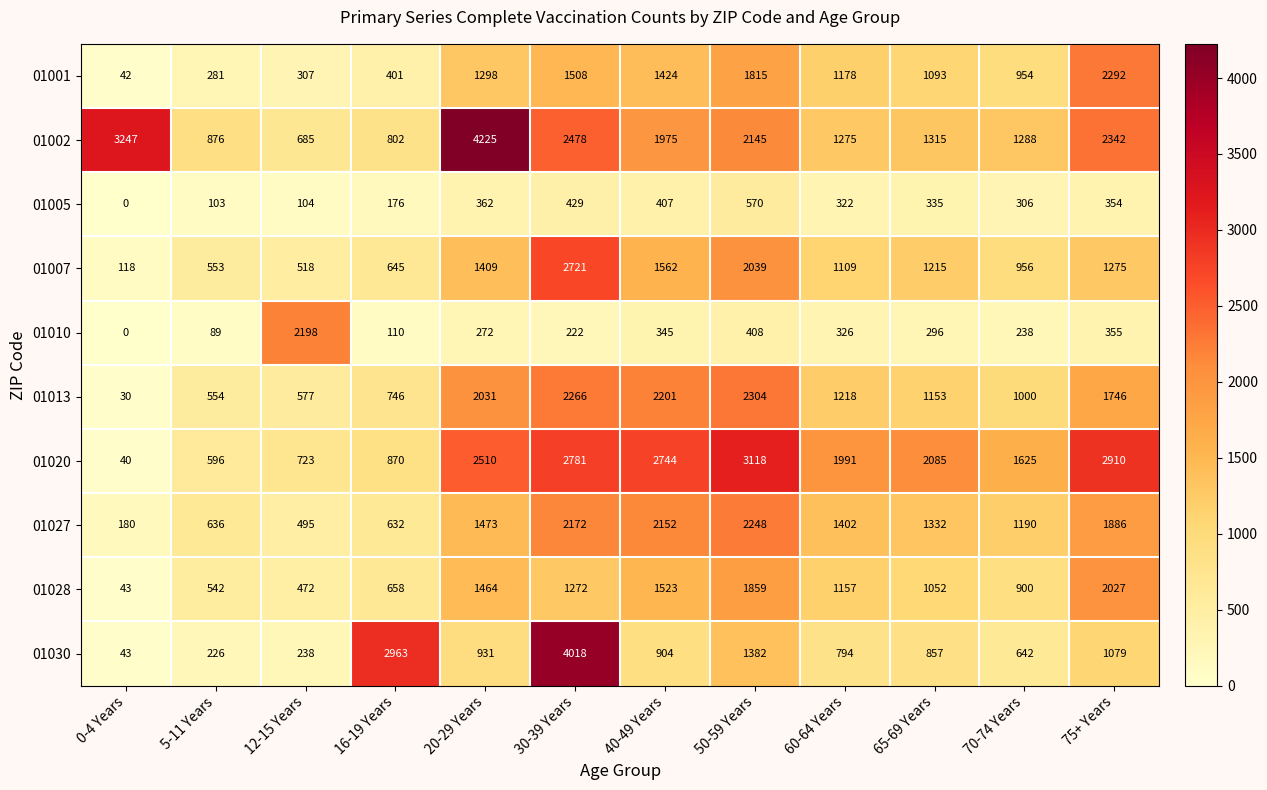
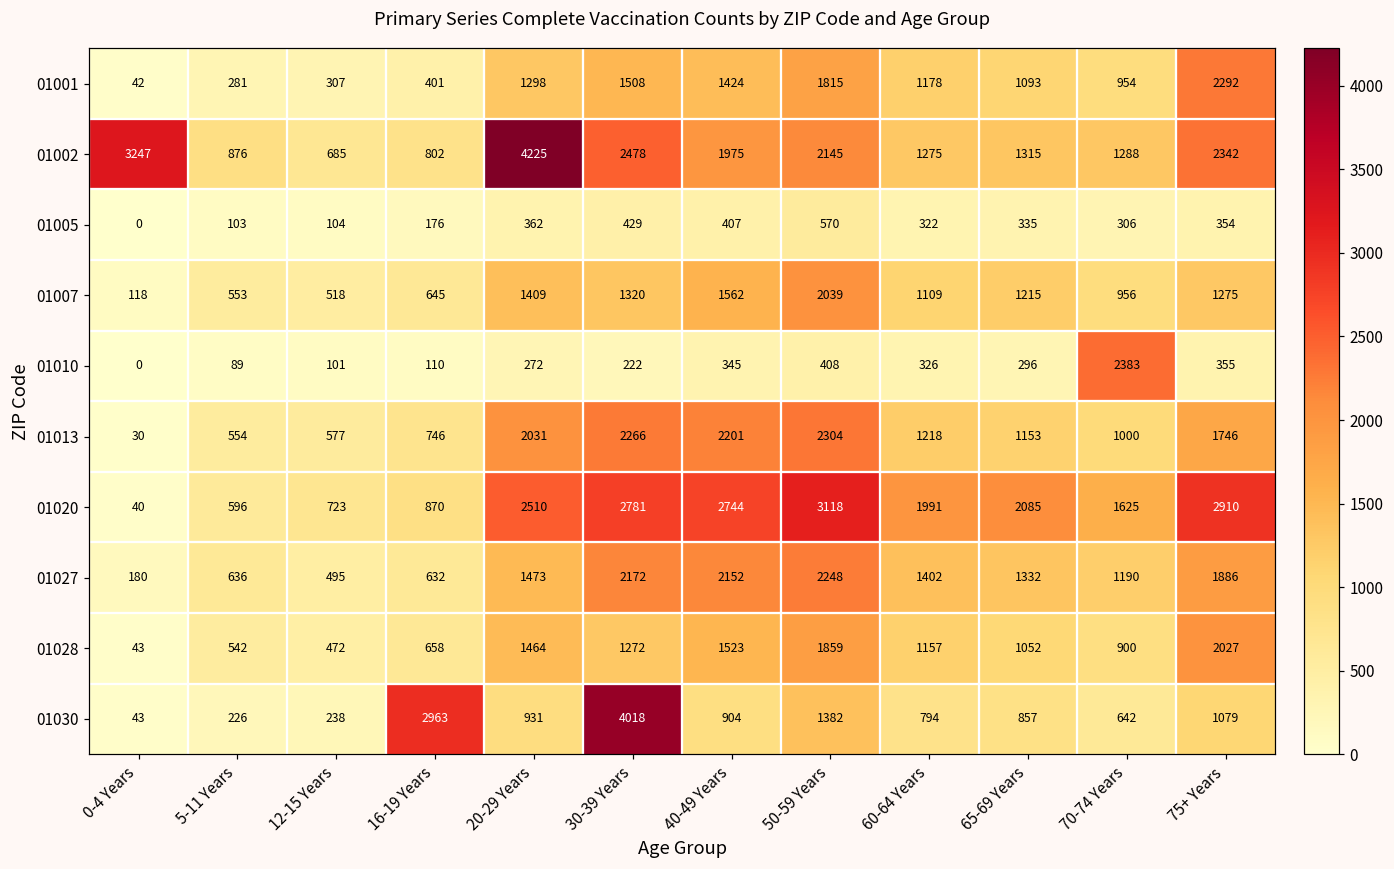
  {
    "01001": {
      "0-4 Years": 42,
      "5-11 Years": 281,
      "12-15 Years": 307,
      "16-19 Years": 401,
      "20-29 Years": 1298,
      "30-39 Years": 1508,
      "40-49 Years": 1424,
      "50-59 Years": 1815,
      "60-64 Years": 1178,
      "65-69 Years": 1093,
      "70-74 Years": 954,
      "75+ Years": 2292
    },
    "01002": {
      "0-4 Years": 3247,
      "5-11 Years": 876,
      "12-15 Years": 685,
      "16-19 Years": 802,
      "20-29 Years": 4225,
      "30-39 Years": 2478,
      "40-49 Years": 1975,
      "50-59 Years": 2145,
      "60-64 Years": 1275,
      "65-69 Years": 1315,
      "70-74 Years": 1288,
      "75+ Years": 2342
    },
    "01005": {
      "0-4 Years": 0,
      "5-11 Years": 103,
      "12-15 Years": 104,
      "16-19 Years": 176,
      "20-29 Years": 362,
      "30-39 Years": 429,
      "40-49 Years": 407,
      "50-59 Years": 570,
      "60-64 Years": 322,
      "65-69 Years": 335,
      "70-74 Years": 306,
      "75+ Years": 354
    },
    "01007": {
      "0-4 Years": 118,
      "5-11 Years": 553,
      "12-15 Years": 518,
      "16-19 Years": 645,
      "20-29 Years": 1409,
-     "30-39 Years": 2721,
+     "30-39 Years": 1320,
      "40-49 Years": 1562,
      "50-59 Years": 2039,
      "60-64 Years": 1109,
      "65-69 Years": 1215,
      "70-74 Years": 956,
      "75+ Years": 1275
    },
    "01010": {
      "0-4 Years": 0,
      "5-11 Years": 89,
-     "12-15 Years": 2198,
+     "12-15 Years": 101,
      "16-19 Years": 110,
      "20-29 Years": 272,
      "30-39 Years": 222,
      "40-49 Years": 345,
      "50-59 Years": 408,
      "60-64 Years": 326,
      "65-69 Years": 296,
-     "70-74 Years": 238,
+     "70-74 Years": 2383,
      "75+ Years": 355
    },
    "01013": {
      "0-4 Years": 30,
      "5-11 Years": 554,
      "12-15 Years": 577,
      "16-19 Years": 746,
      "20-29 Years": 2031,
      "30-39 Years": 2266,
      "40-49 Years": 2201,
      "50-59 Years": 2304,
      "60-64 Years": 1218,
      "65-69 Years": 1153,
      "70-74 Years": 1000,
      "75+ Years": 1746
    },
    "01020": {
      "0-4 Years": 40,
      "5-11 Years": 596,
      "12-15 Years": 723,
      "16-19 Years": 870,
      "20-29 Years": 2510,
      "30-39 Years": 2781,
      "40-49 Years": 2744,
      "50-59 Years": 3118,
      "60-64 Years": 1991,
      "65-69 Years": 2085,
      "70-74 Years": 1625,
      "75+ Years": 2910
    },
    "01027": {
      "0-4 Years": 180,
      "5-11 Years": 636,
      "12-15 Years": 495,
      "16-19 Years": 632,
      "20-29 Years": 1473,
      "30-39 Years": 2172,
      "40-49 Years": 2152,
      "50-59 Years": 2248,
      "60-64 Years": 1402,
      "65-69 Years": 1332,
      "70-74 Years": 1190,
      "75+ Years": 1886
    },
    "01028": {
      "0-4 Years": 43,
      "5-11 Years": 542,
      "12-15 Years": 472,
      "16-19 Years": 658,
      "20-29 Years": 1464,
      "30-39 Years": 1272,
      "40-49 Years": 1523,
      "50-59 Years": 1859,
      "60-64 Years": 1157,
      "65-69 Years": 1052,
      "70-74 Years": 900,
      "75+ Years": 2027
    },
    "01030": {
      "0-4 Years": 43,
      "5-11 Years": 226,
      "12-15 Years": 238,
      "16-19 Years": 2963,
      "20-29 Years": 931,
      "30-39 Years": 4018,
      "40-49 Years": 904,
      "50-59 Years": 1382,
      "60-64 Years": 794,
      "65-69 Years": 857,
      "70-74 Years": 642,
      "75+ Years": 1079
    }
  }
